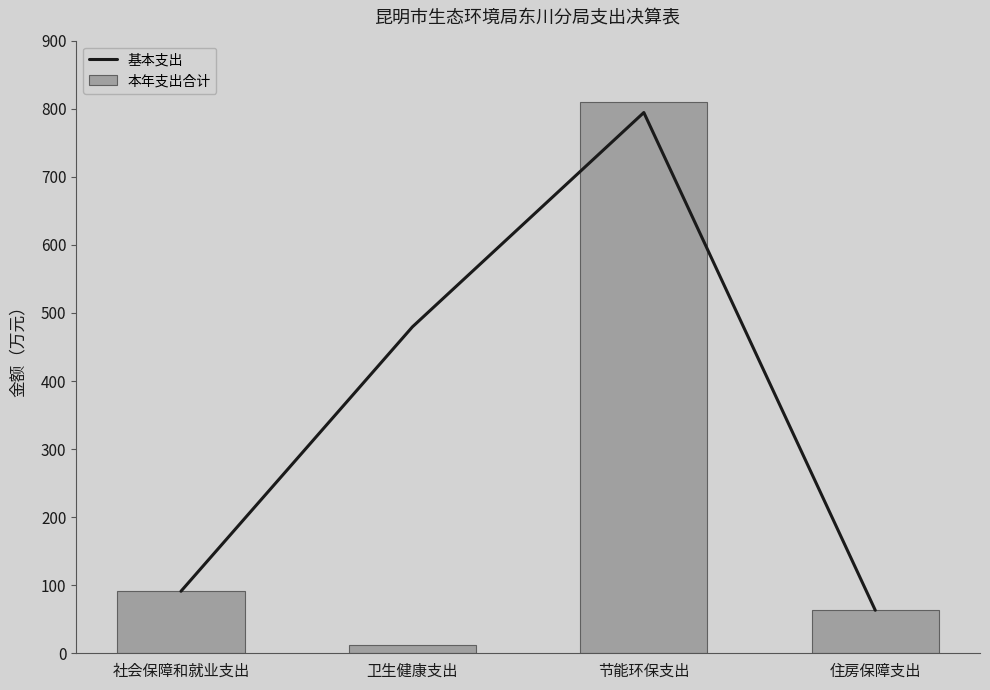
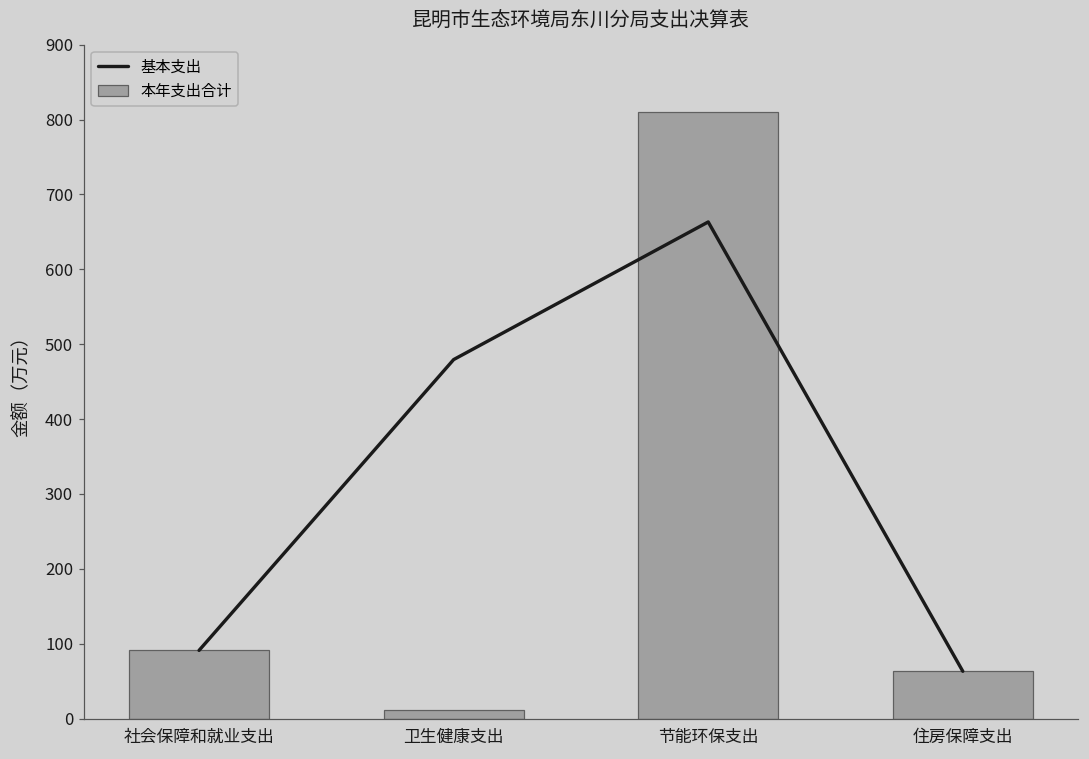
  {
    "本年支出合计": {
      "社会保障和就业支出": 90,
      "卫生健康支出": 10,
      "节能环保支出": 810,
      "住房保障支出": 60
    },
    "基本支出": {
      "社会保障和就业支出": 90,
      "卫生健康支出": 480,
-     "节能环保支出": 790,
+     "节能环保支出": 660,
      "住房保障支出": 60
    }
  }
